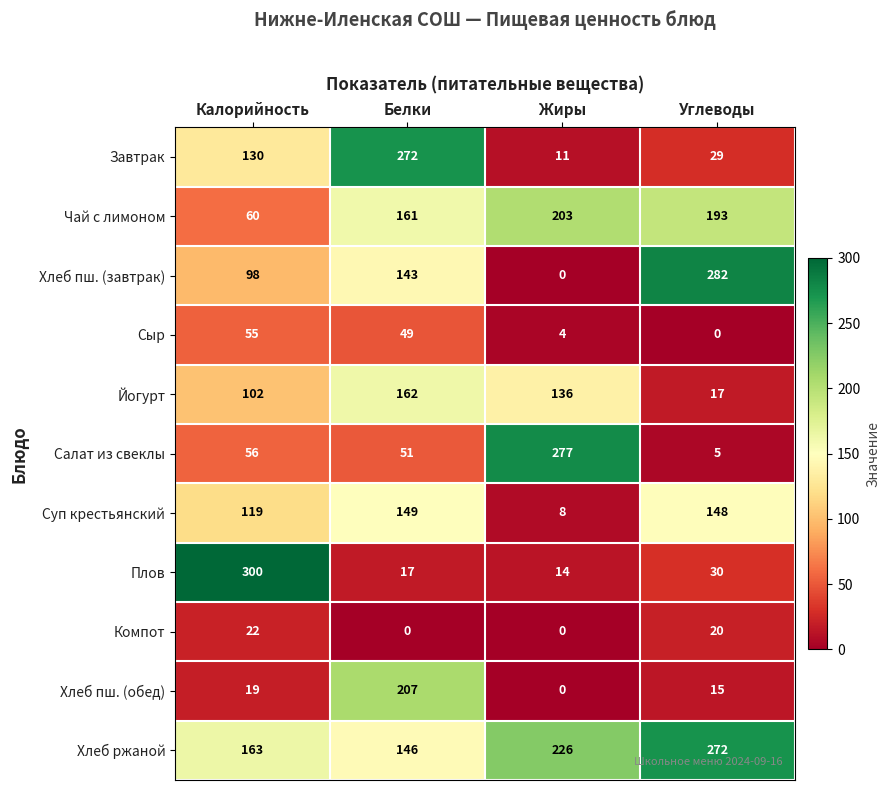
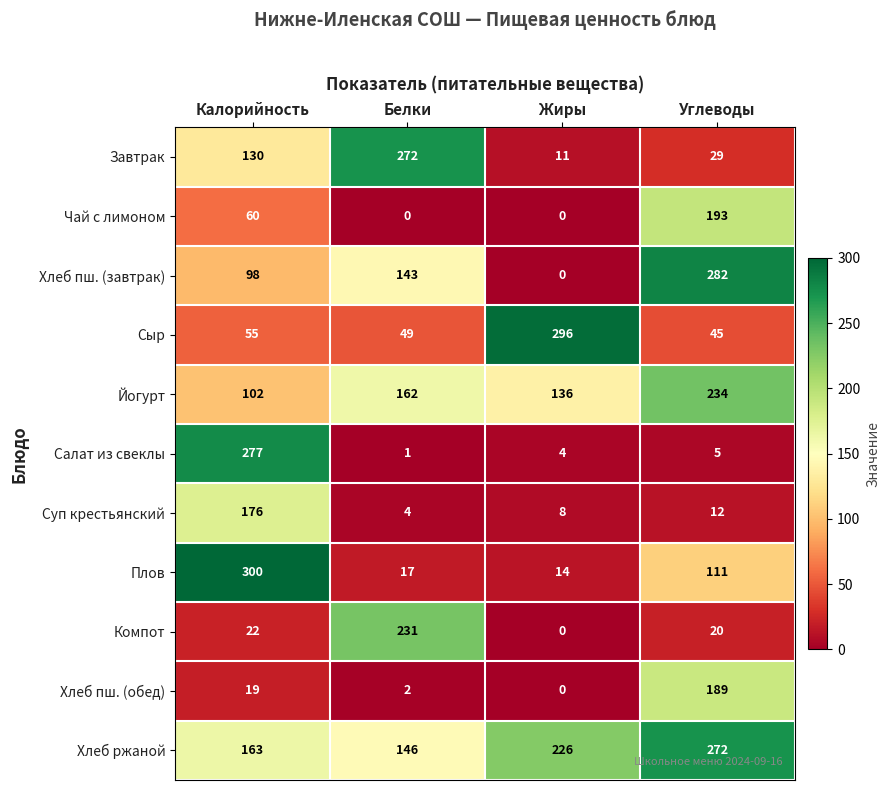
  {
    "Завтрак": {
      "Калорийность": 130,
      "Белки": 272,
      "Жиры": 11,
      "Углеводы": 29
    },
    "Чай с лимоном": {
      "Калорийность": 60,
-     "Белки": 161,
-     "Жиры": 203,
+     "Белки": 0,
+     "Жиры": 0,
      "Углеводы": 193
    },
    "Хлеб пш. (завтрак)": {
      "Калорийность": 98,
      "Белки": 143,
      "Жиры": 0,
      "Углеводы": 282
    },
    "Сыр": {
      "Калорийность": 55,
      "Белки": 49,
-     "Жиры": 4,
-     "Углеводы": 0
+     "Жиры": 296,
+     "Углеводы": 45
    },
    "Йогурт": {
      "Калорийность": 102,
      "Белки": 162,
      "Жиры": 136,
-     "Углеводы": 17
+     "Углеводы": 234
    },
    "Салат из свеклы": {
-     "Калорийность": 56,
-     "Белки": 51,
-     "Жиры": 277,
+     "Калорийность": 277,
+     "Белки": 1,
+     "Жиры": 4,
      "Углеводы": 5
    },
    "Суп крестьянский": {
-     "Калорийность": 119,
-     "Белки": 149,
+     "Калорийность": 176,
+     "Белки": 4,
      "Жиры": 8,
-     "Углеводы": 148
+     "Углеводы": 12
    },
    "Плов": {
      "Калорийность": 300,
      "Белки": 17,
      "Жиры": 14,
-     "Углеводы": 30
+     "Углеводы": 111
    },
    "Компот": {
      "Калорийность": 22,
-     "Белки": 0,
+     "Белки": 231,
      "Жиры": 0,
      "Углеводы": 20
    },
    "Хлеб пш. (обед)": {
      "Калорийность": 19,
-     "Белки": 207,
+     "Белки": 2,
      "Жиры": 0,
-     "Углеводы": 15
+     "Углеводы": 189
    },
    "Хлеб ржаной": {
      "Калорийность": 163,
      "Белки": 146,
      "Жиры": 226
    }
  }
